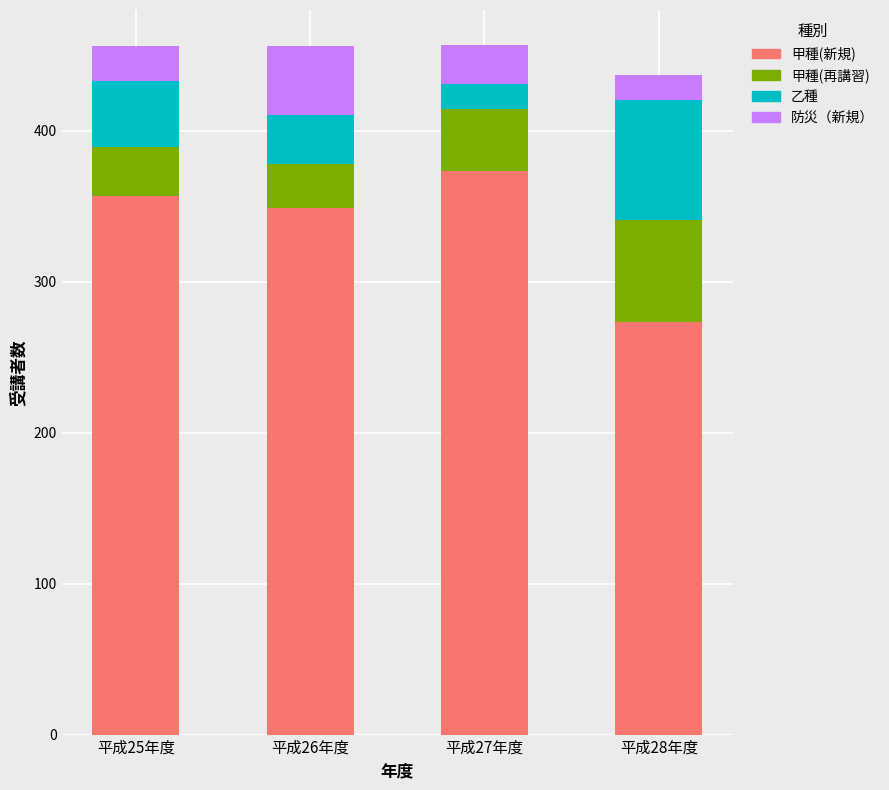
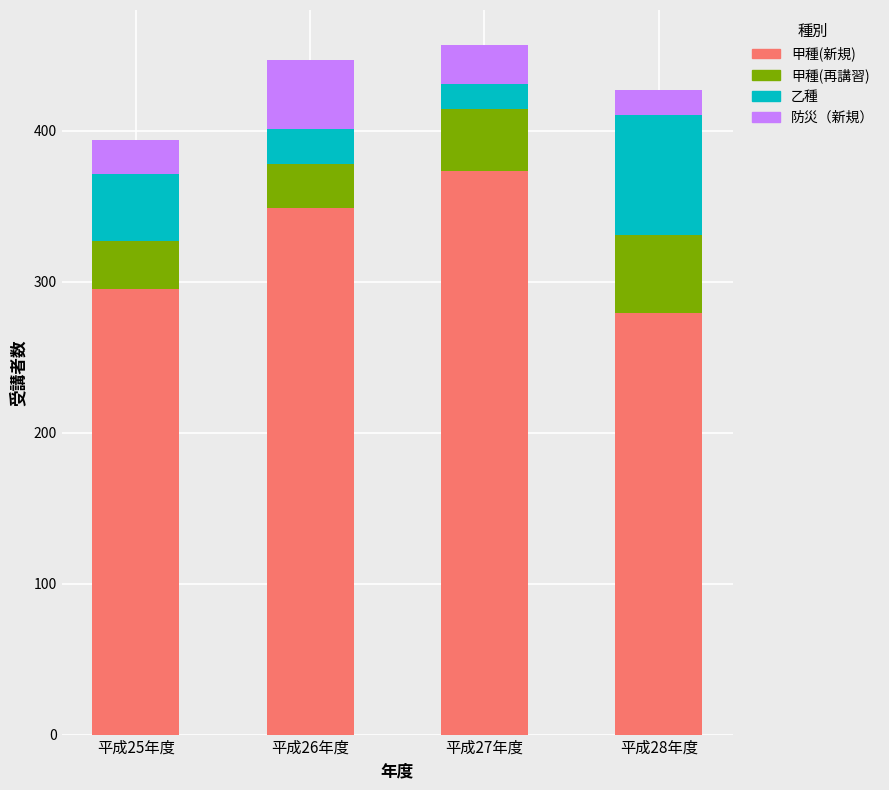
  {
    "甲種(新規)": {
-     "平成25年度": 357,
+     "平成25年度": 295,
      "平成26年度": 349,
      "平成27年度": 373,
-     "平成28年度": 273
+     "平成28年度": 279
    },
    "甲種(再講習)": {
      "平成25年度": 32,
      "平成26年度": 29,
      "平成27年度": 41,
-     "平成28年度": 68
+     "平成28年度": 52
    },
    "乙種": {
      "平成25年度": 44,
-     "平成26年度": 32,
+     "平成26年度": 23,
      "平成27年度": 17,
      "平成28年度": 79
    },
    "防災（新規）": {
      "平成25年度": 23,
      "平成26年度": 46,
      "平成27年度": 26,
      "平成28年度": 17
    }
  }
